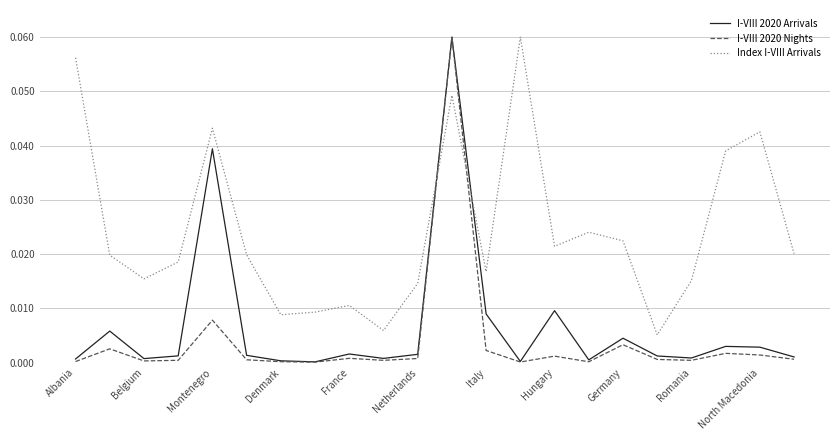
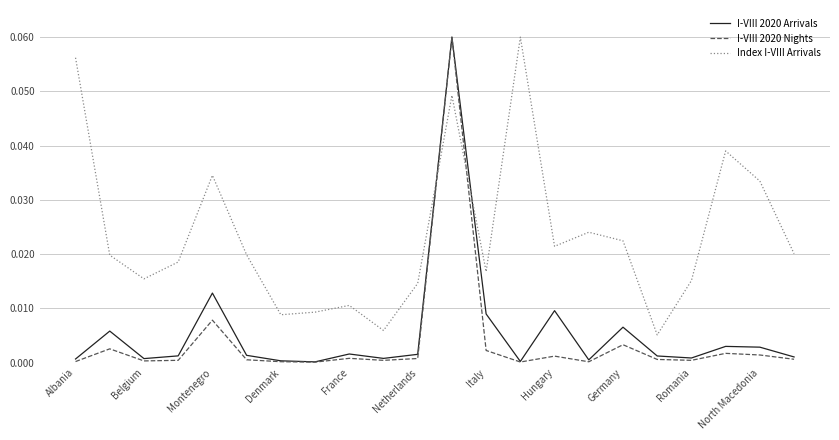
  {
    "I-VIII 2020 Arrivals": {
-     "Montenegro": 0.039,
+     "Montenegro": 0.013,
      "France": 0.002,
      "Netherlands": 0.002,
      "Italy": 0.009,
      "Hungary": 0.010,
-     "Germany": 0.005,
+     "Germany": 0.007,
      "North Macedonia": 0.003
    },
    "I-VIII 2020 Nights": {
      "Montenegro": 0.008,
      "France": 0.001,
      "Netherlands": 0.001,
      "Italy": 0.002,
      "Hungary": 0.001,
      "Germany": 0.003,
      "North Macedonia": 0.001
    },
    "Index I-VIII Arrivals": {
      "Albania": 0.056,
      "Belgium": 0.015,
-     "Montenegro": 0.043,
+     "Montenegro": 0.035,
      "Denmark": 0.009,
      "France": 0.011,
      "Netherlands": 0.015,
      "Italy": 0.017,
      "Hungary": 0.021,
      "Germany": 0.022,
      "Romania": 0.015,
-     "North Macedonia": 0.043
+     "North Macedonia": 0.033
    }
  }
